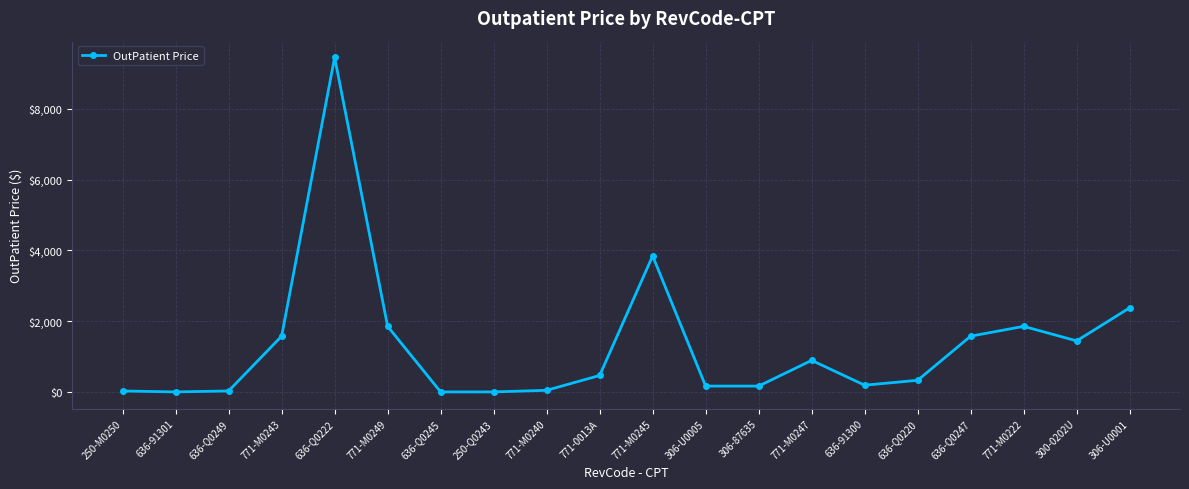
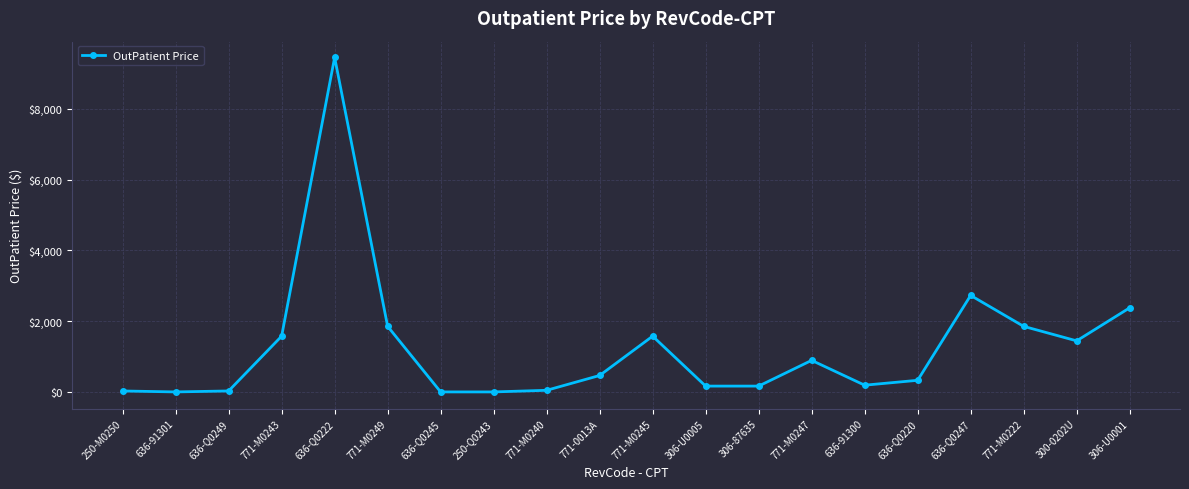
  {
    "250-M0250": "$0",
    "636-91301": "$0",
    "636-Q0249": "$0",
    "771-M0243": "$1,600",
    "636-Q0222": "$9,500",
    "771-M0249": "$1,900",
    "636-Q0245": "$0",
    "250-Q0243": "$0",
    "771-M0240": "$0",
    "771-0013A": "$500",
-   "771-M0245": "$3,800",
+   "771-M0245": "$1,600",
    "306-U0005": "$200",
    "306-87635": "$200",
    "771-M0247": "$900",
    "636-91300": "$200",
    "636-Q0220": "$300",
-   "636-Q0247": "$1,600",
+   "636-Q0247": "$2,700",
    "771-M0222": "$1,900",
    "300-0202U": "$1,400",
    "306-U0001": "$2,400"
  }
